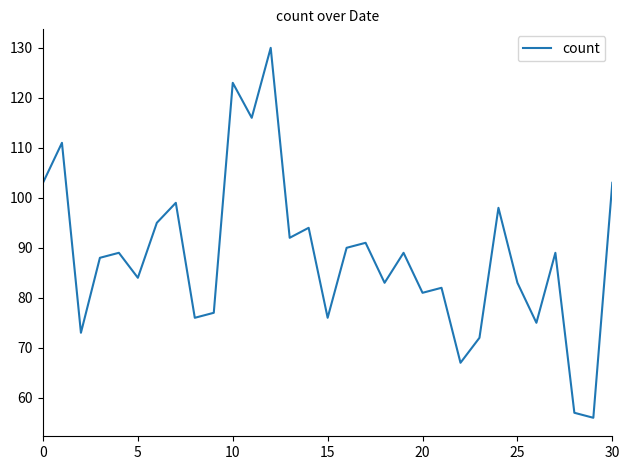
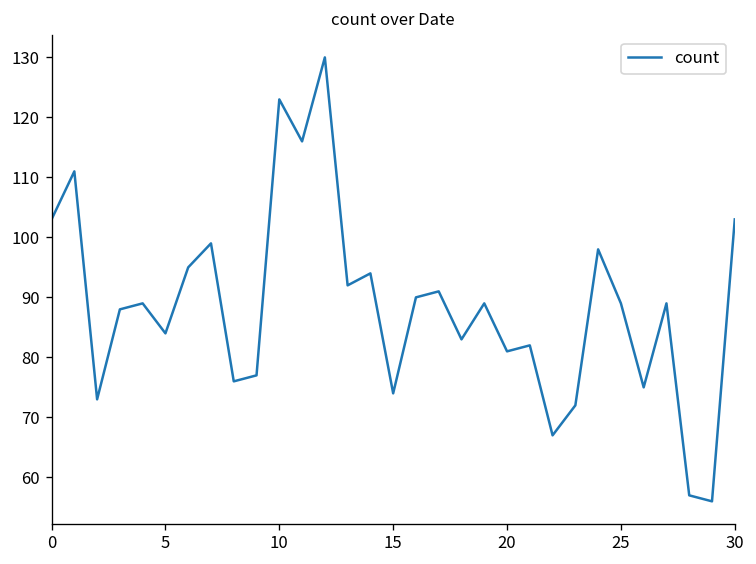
  {
    "0": 103,
    "5": 84,
    "10": 123,
-   "15": 76,
+   "15": 74,
    "20": 81,
-   "25": 83,
+   "25": 89,
    "30": 103
  }
